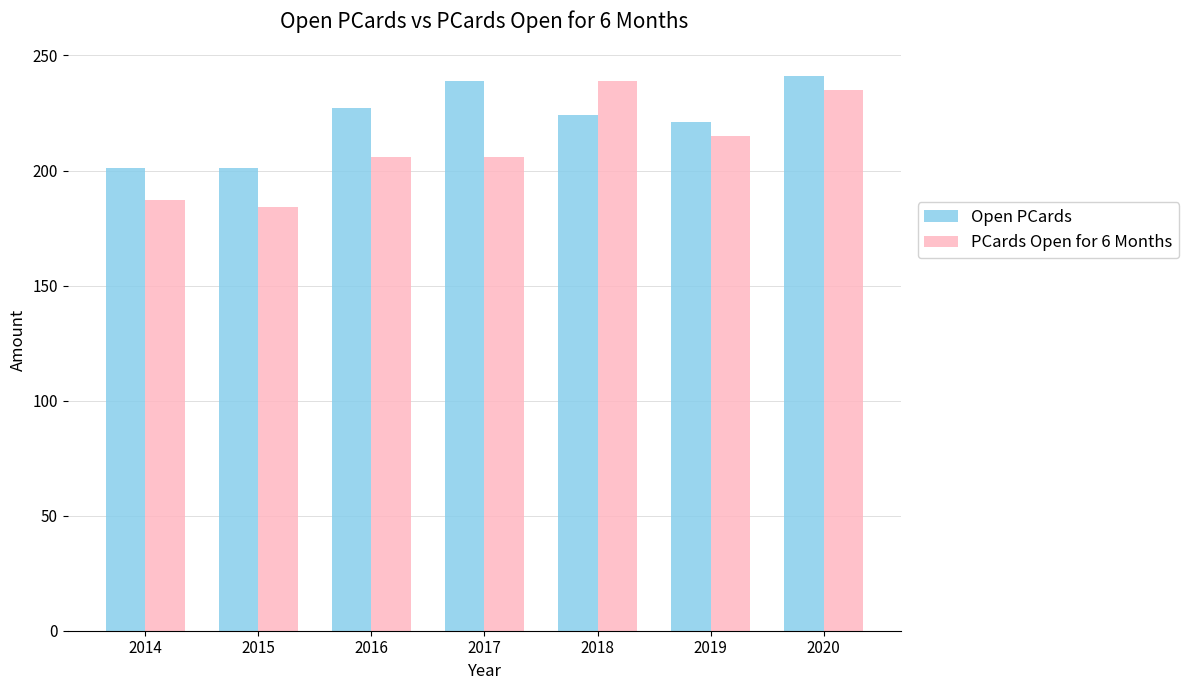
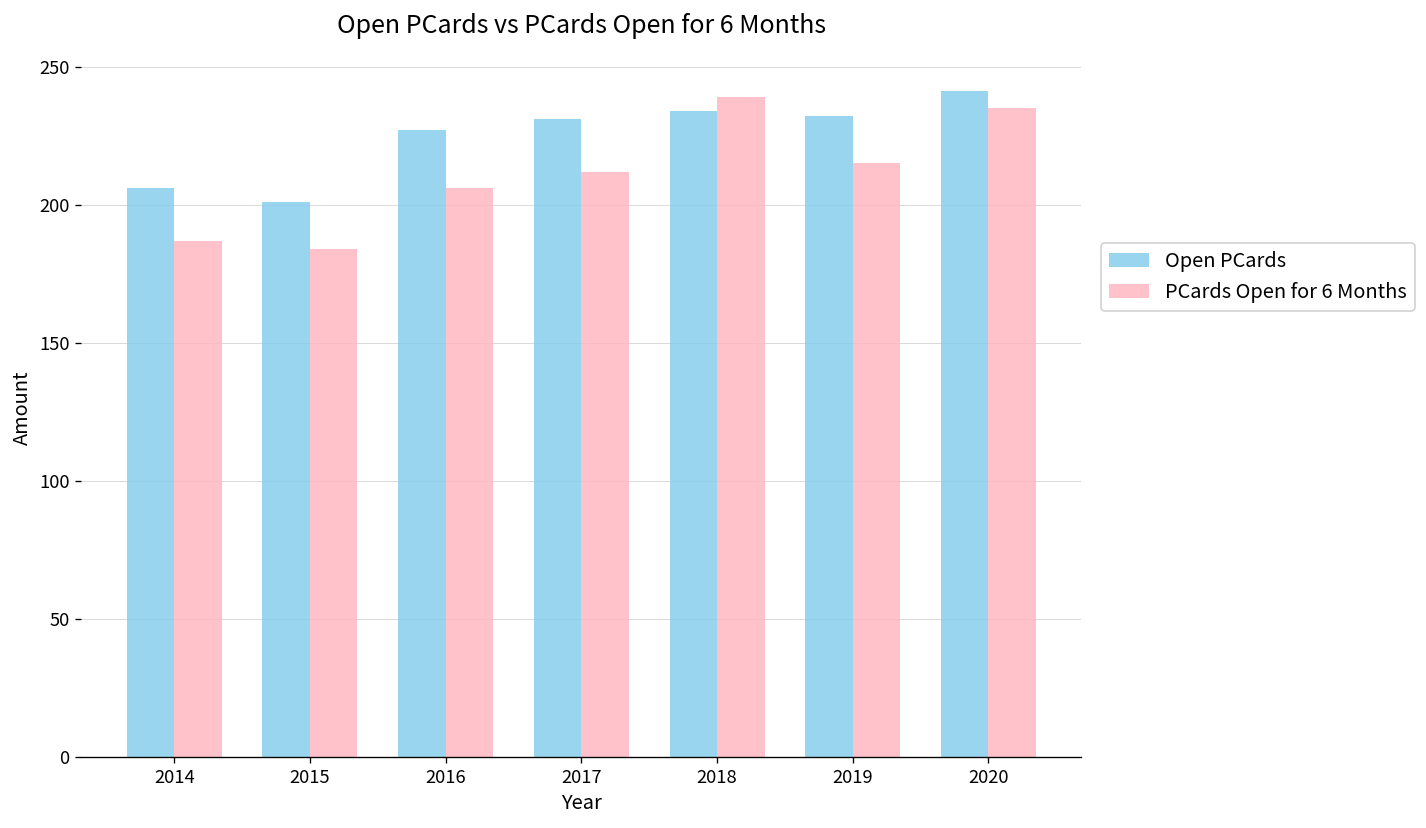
  {
    "Open PCards": {
-     "2014": 201,
+     "2014": 206,
      "2015": 201,
      "2016": 227,
-     "2017": 239,
-     "2018": 224,
-     "2019": 221,
+     "2017": 231,
+     "2018": 234,
+     "2019": 232,
      "2020": 241
    },
    "PCards Open for 6 Months": {
      "2014": 187,
      "2015": 184,
      "2016": 206,
-     "2017": 206,
+     "2017": 212,
      "2018": 239,
      "2019": 215,
      "2020": 235
    }
  }
